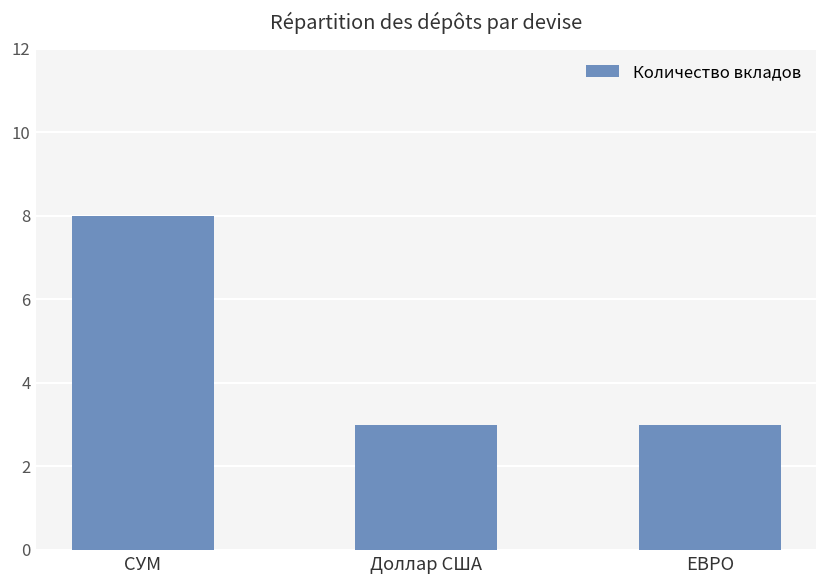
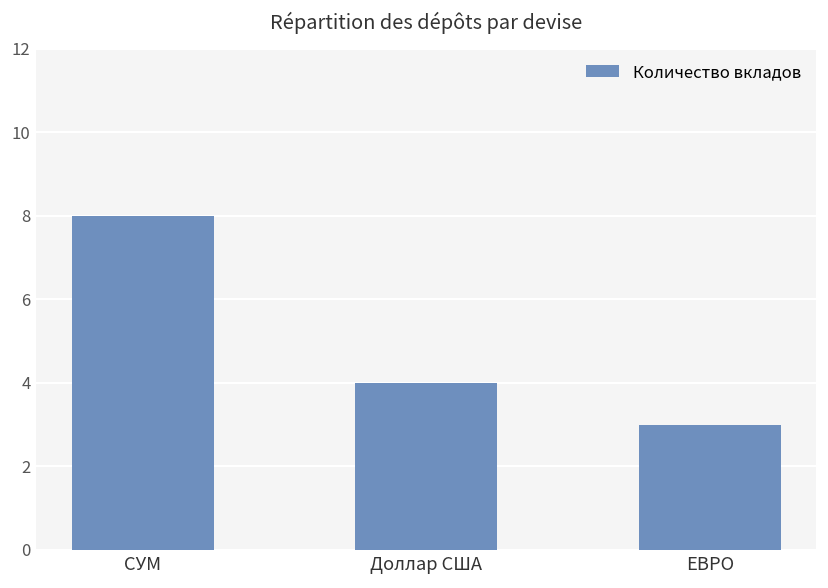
  {
    "СУМ": 8,
-   "Доллар США": 3,
+   "Доллар США": 4,
    "ЕВРО": 3
  }
